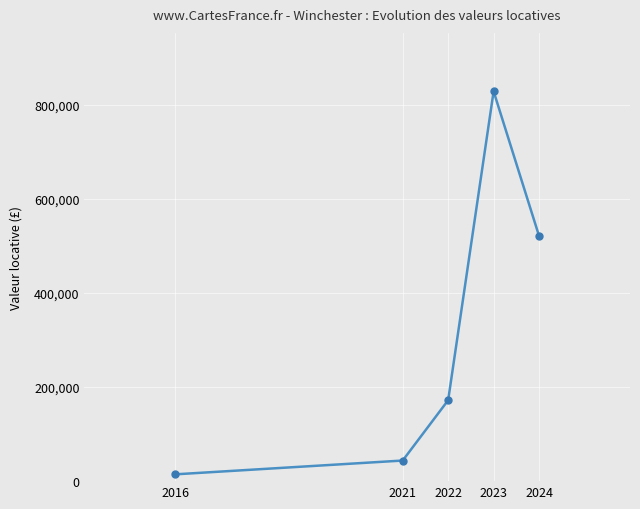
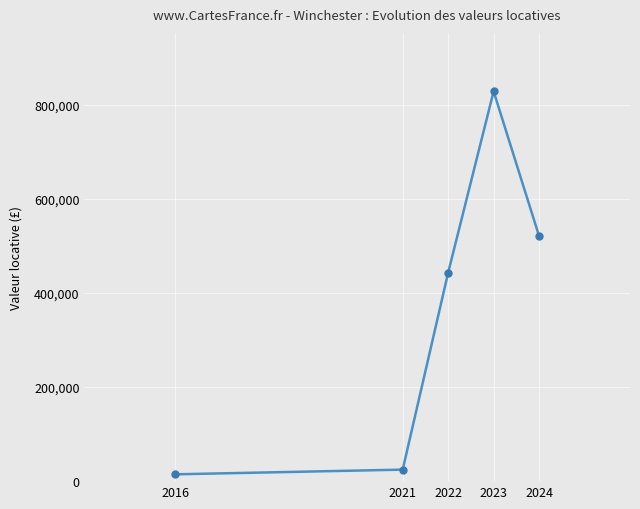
  {
    "2016": "10,000",
-   "2021": "40,000",
-   "2022": "170,000",
+   "2021": "20,000",
+   "2022": "440,000",
    "2023": "830,000",
    "2024": "520,000"
  }
